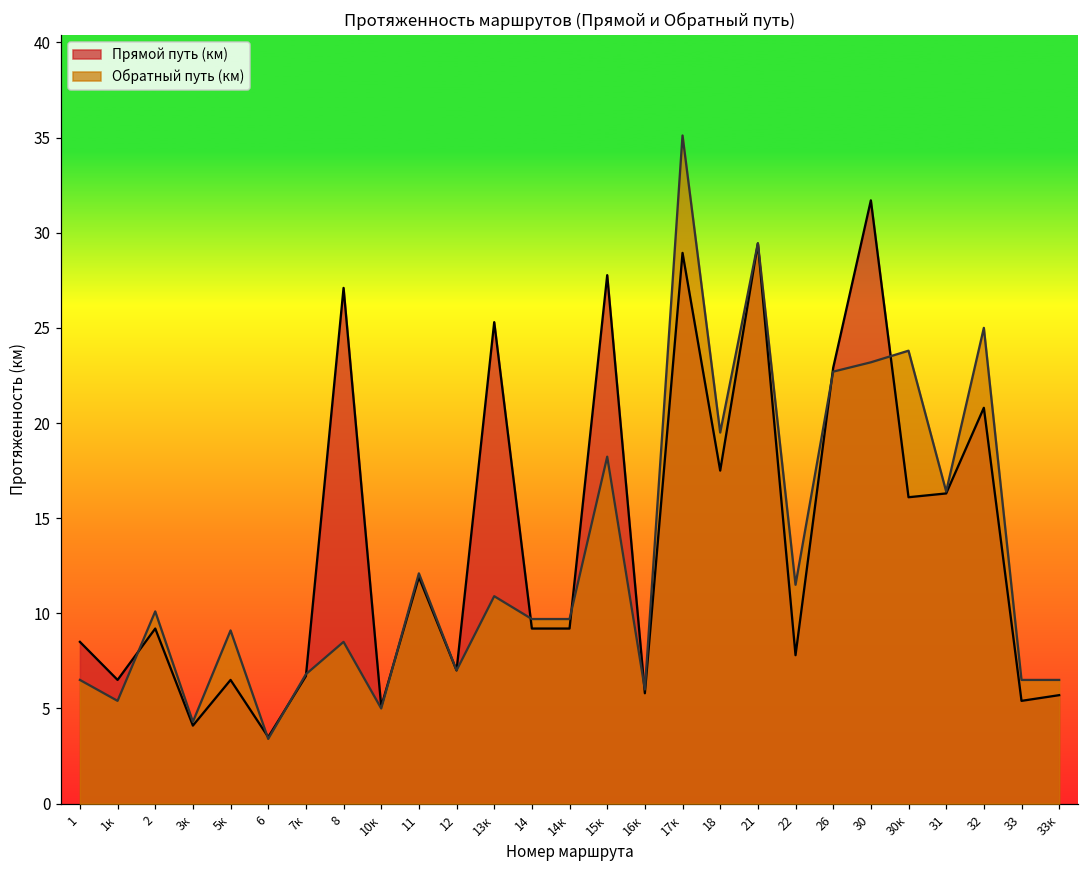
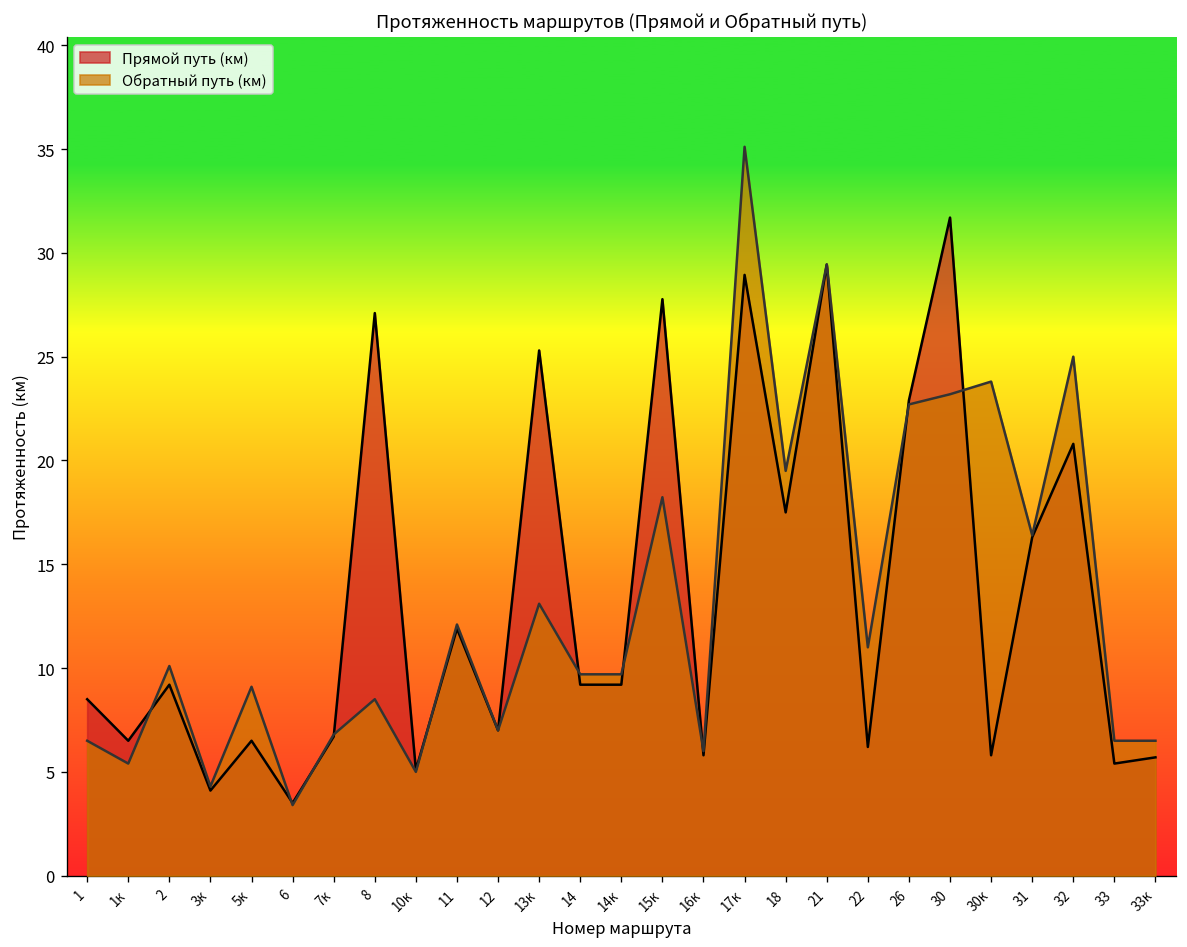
  {
    "Прямой путь (км)": {
      "1": 8.5,
      "1к": 6.5,
      "2": 9.2,
      "3к": 4.1,
      "5к": 6.5,
      "8": 27.1,
      "11": 11.9,
      "13к": 25.3,
      "14": 9.2,
      "14к": 9.2,
      "15к": 27.8,
      "16к": 5.8,
      "17к": 28.9,
      "18": 17.5,
-     "22": 7.8,
+     "22": 6.2,
      "26": 22.9,
      "30": 31.7,
-     "30к": 16.1,
+     "30к": 5.8,
      "32": 20.8,
      "33": 5.4,
      "33к": 5.7
    },
    "Обратный путь (км)": {
      "1": 6.5,
      "1к": 5.4,
      "2": 10.1,
      "3к": 4.3,
      "5к": 9.1,
      "8": 8.5,
      "11": 12.1,
-     "13к": 10.9,
+     "13к": 13.1,
      "14": 9.7,
      "14к": 9.7,
      "15к": 18.2,
      "16к": 6.0,
      "17к": 35.1,
      "18": 19.5,
-     "22": 11.5,
+     "22": 11.0,
      "26": 22.7,
      "30": 23.2,
      "30к": 23.8,
      "32": 25.0,
      "33": 6.5,
      "33к": 6.5
    }
  }
